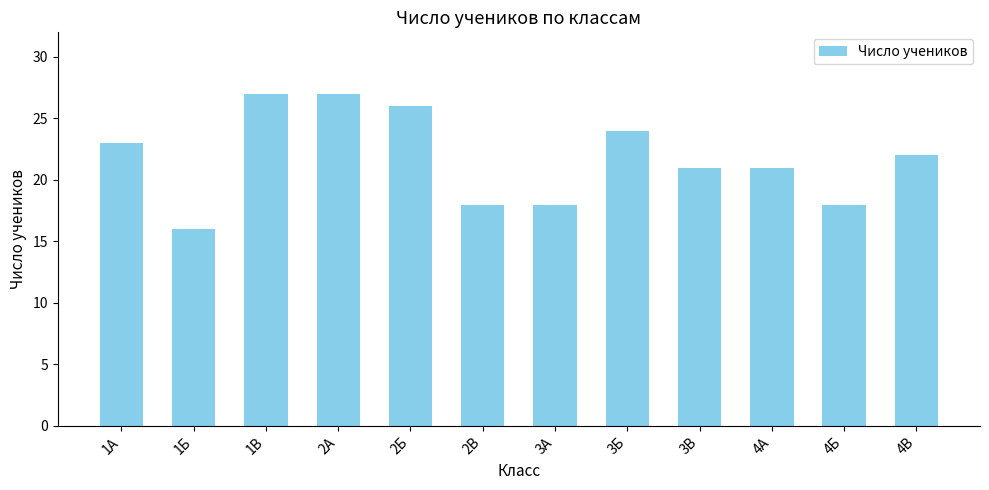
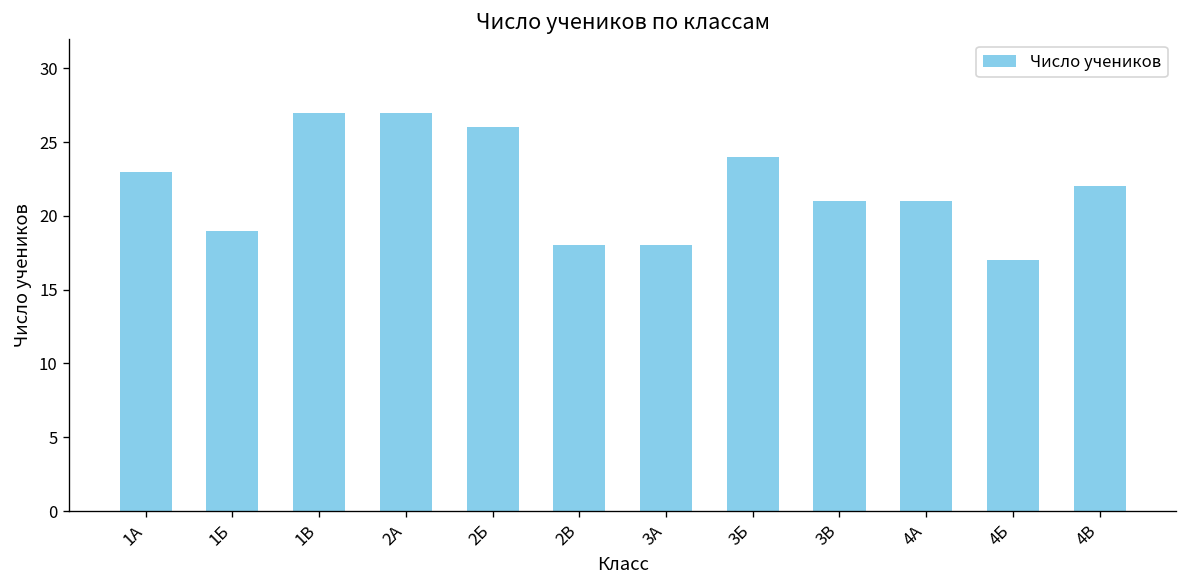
  {
    "1А": 23,
-   "1Б": 16,
+   "1Б": 19,
    "1В": 27,
    "2А": 27,
    "2Б": 26,
    "2В": 18,
    "3А": 18,
    "3Б": 24,
    "3В": 21,
    "4А": 21,
-   "4Б": 18,
+   "4Б": 17,
    "4В": 22
  }
